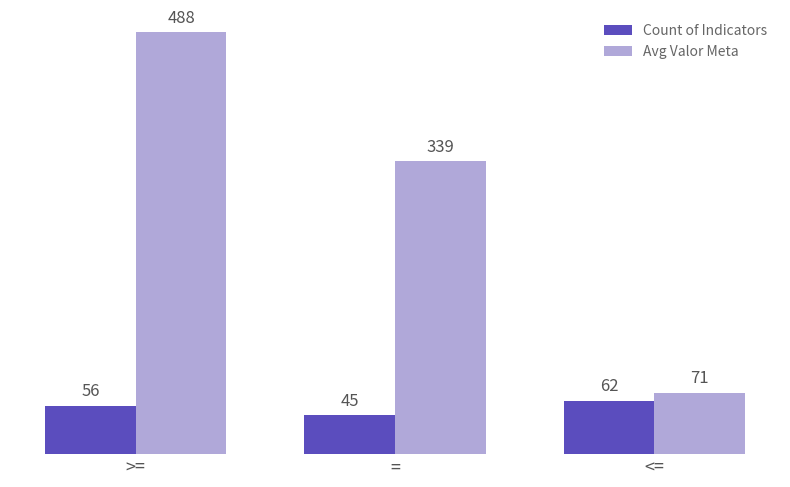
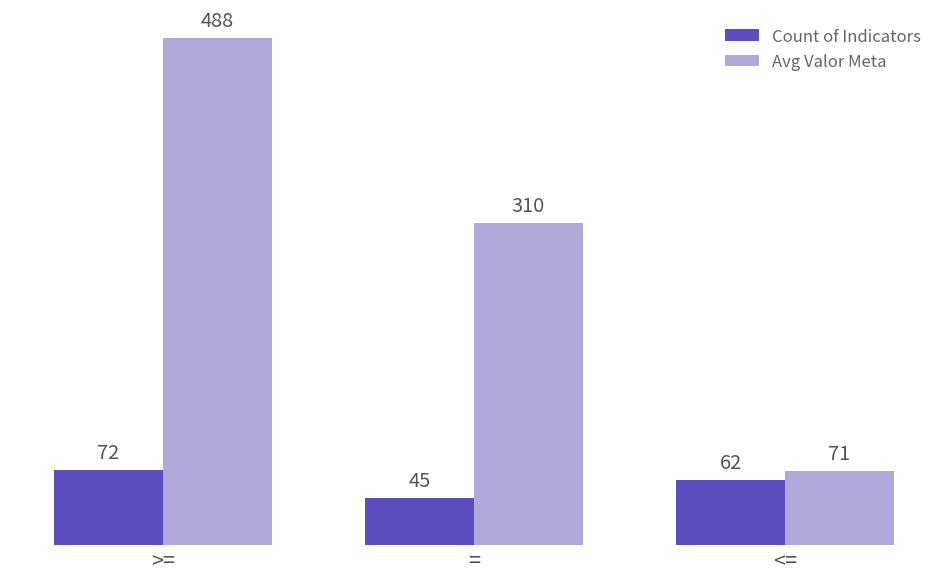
  {
    "Count of Indicators": {
-     ">=": 56,
+     ">=": 72,
      "=": 45,
      "<=": 62
    },
    "Avg Valor Meta": {
      ">=": 488,
-     "=": 339,
+     "=": 310,
      "<=": 71
    }
  }
